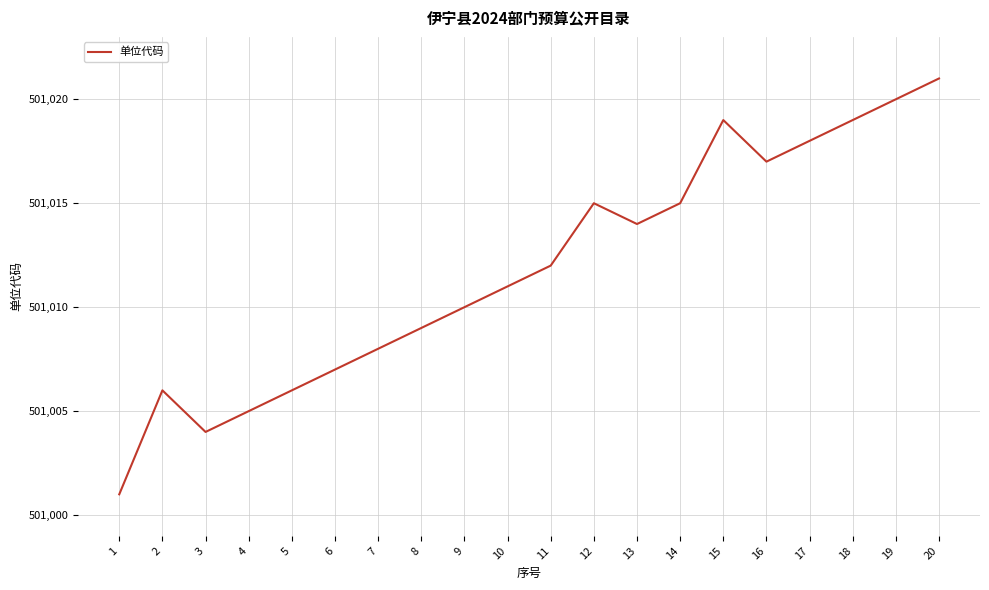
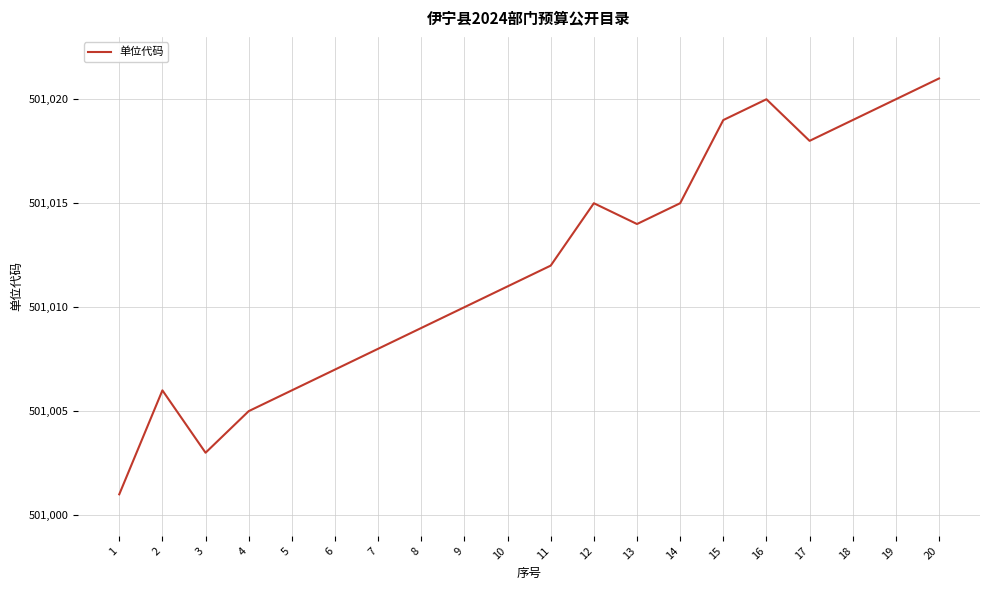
  {
    "1": "501,001",
    "2": "501,006",
-   "3": "501,004",
+   "3": "501,003",
    "4": "501,005",
    "5": "501,006",
    "6": "501,007",
    "7": "501,008",
    "8": "501,009",
    "9": "501,010",
    "10": "501,011",
    "11": "501,012",
    "12": "501,015",
    "13": "501,014",
    "14": "501,015",
    "15": "501,019",
-   "16": "501,017",
+   "16": "501,020",
    "17": "501,018",
    "18": "501,019",
    "19": "501,020",
    "20": "501,021"
  }
